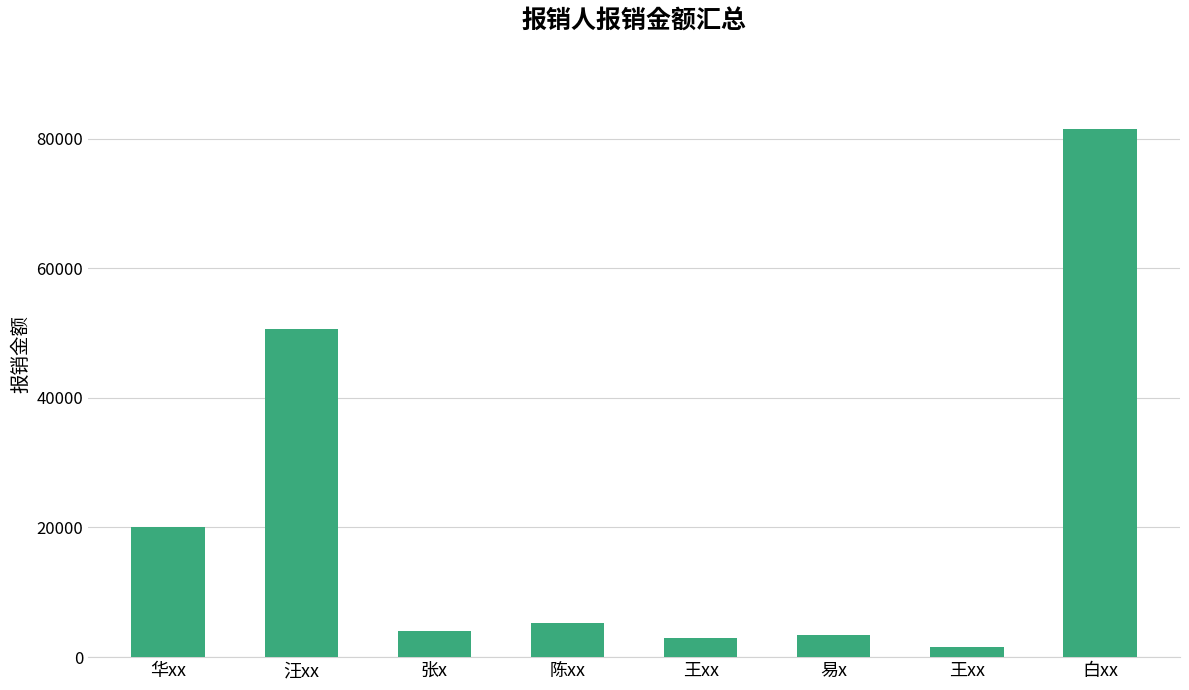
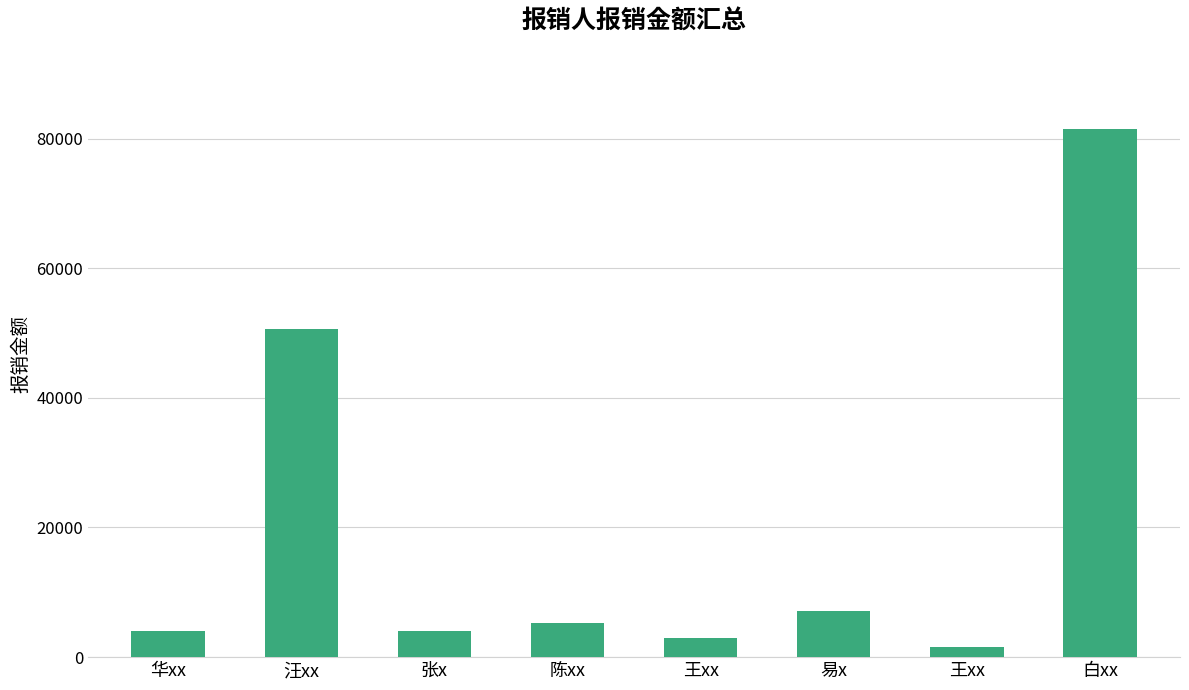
  {
-   "华xx": 20000,
+   "华xx": 4000,
    "汪xx": 51000,
    "张x": 4000,
    "陈xx": 5000,
-   "易x": 3000,
+   "易x": 7000,
    "白xx": 81000
  }
